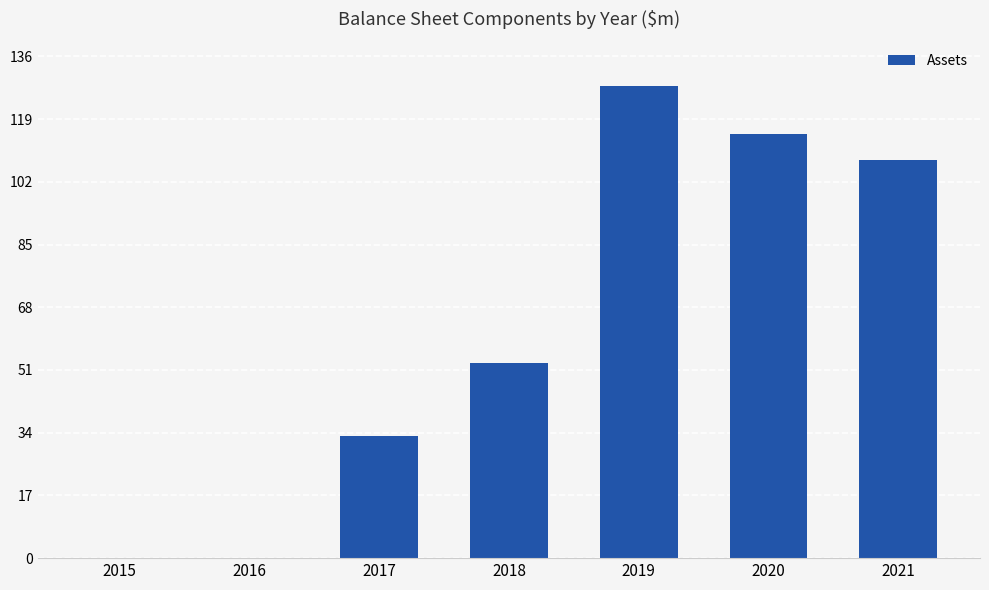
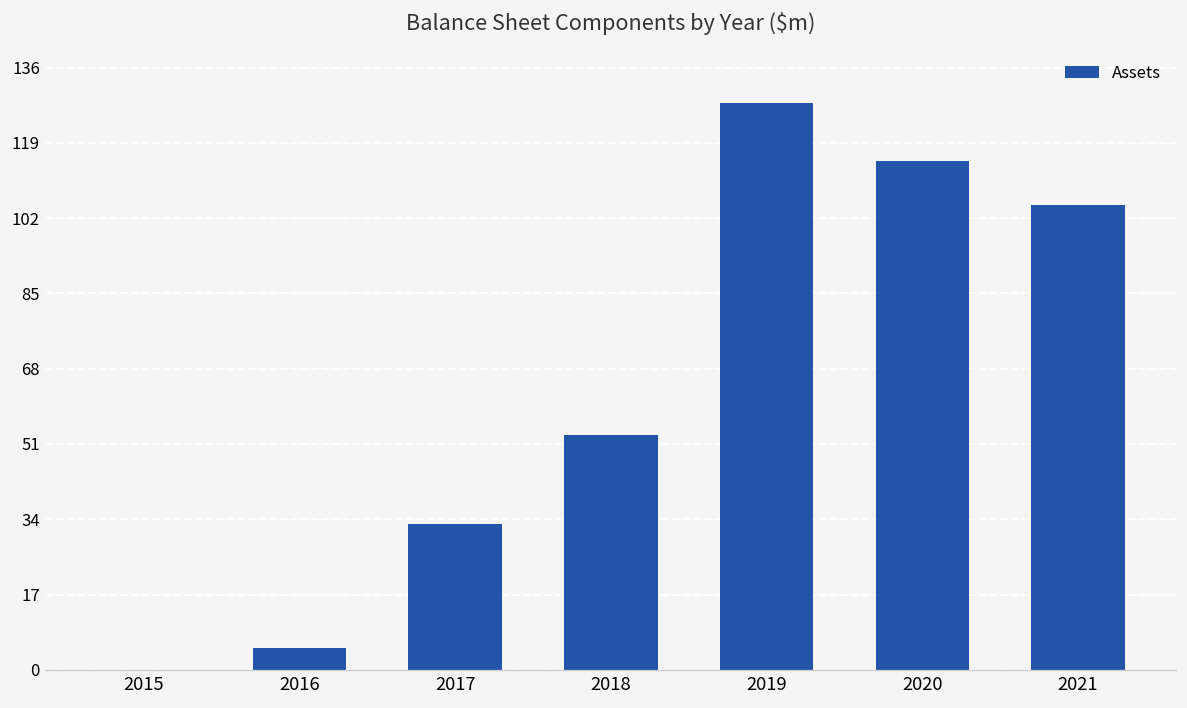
  {
    "2015": 0,
-   "2016": 0,
+   "2016": 5,
    "2017": 33,
    "2018": 53,
    "2019": 128,
    "2020": 115,
-   "2021": 108
+   "2021": 105
  }
